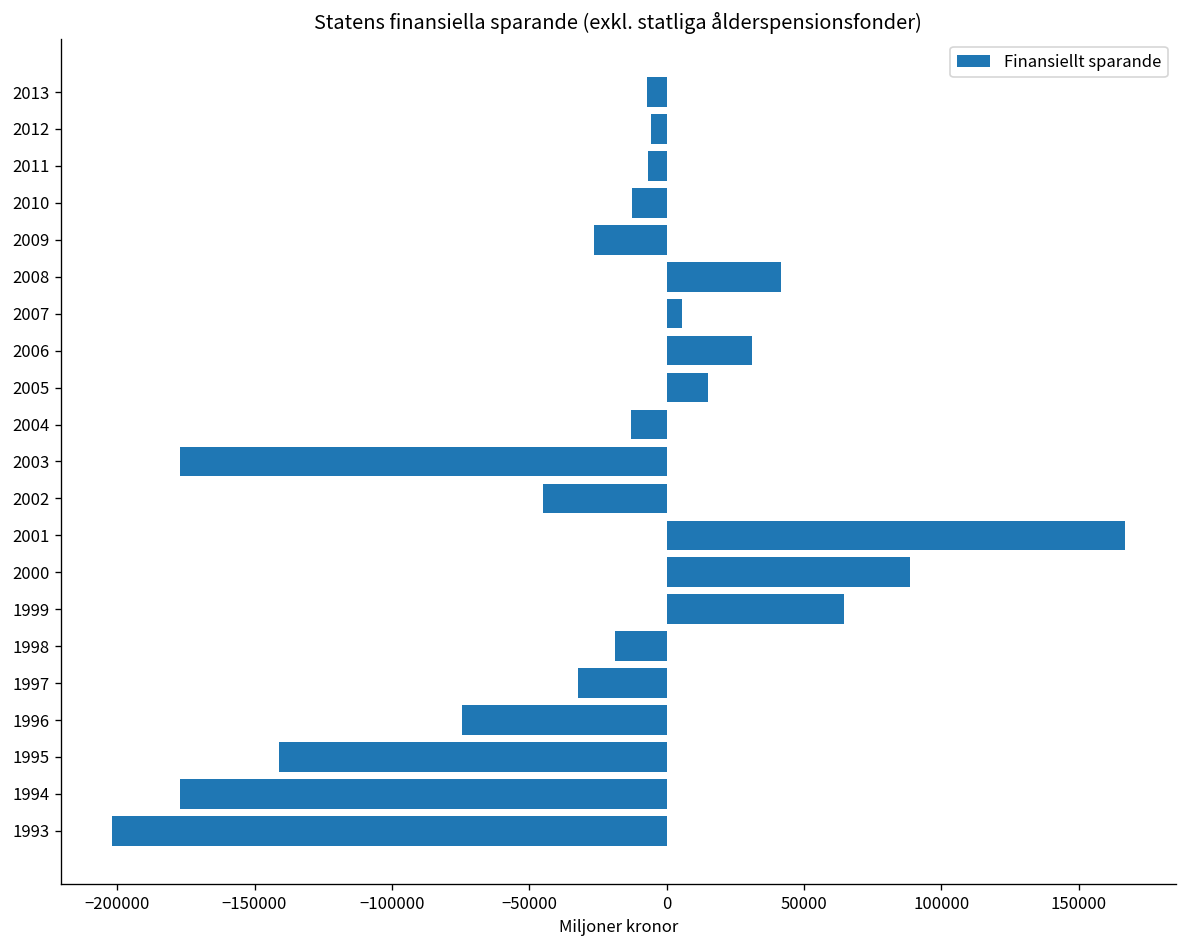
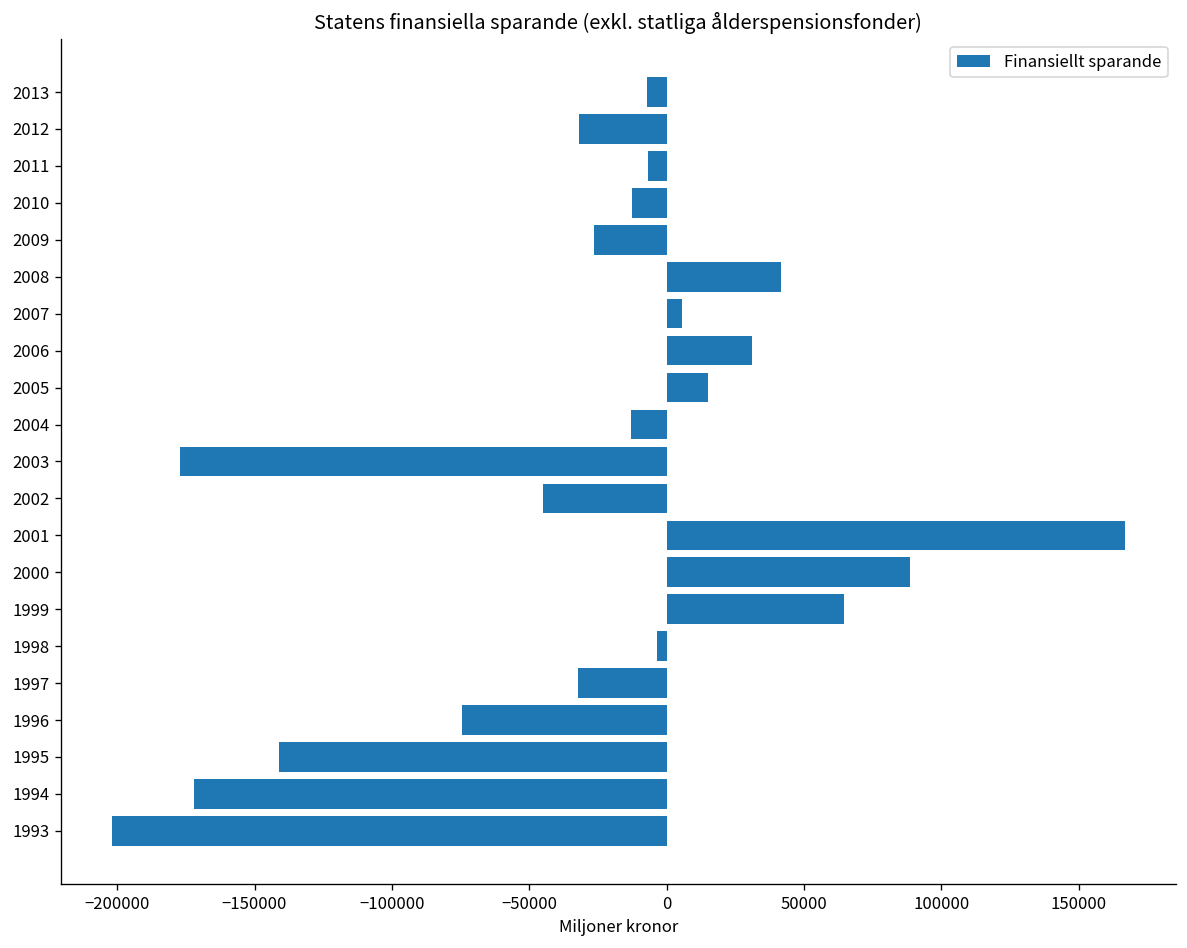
  {
    "2013": -7000,
-   "2012": -6000,
+   "2012": -32000,
    "2011": -7000,
    "2010": -13000,
    "2009": -26000,
    "2008": 42000,
    "2007": 6000,
    "2006": 31000,
    "2005": 15000,
    "2004": -13000,
    "2003": -177000,
    "2002": -45000,
    "2001": 167000,
    "2000": 88000,
    "1999": 65000,
-   "1998": -19000,
+   "1998": -3000,
    "1997": -32000,
    "1996": -75000,
    "1995": -141000,
-   "1994": -177000,
+   "1994": -172000,
    "1993": -202000
  }
